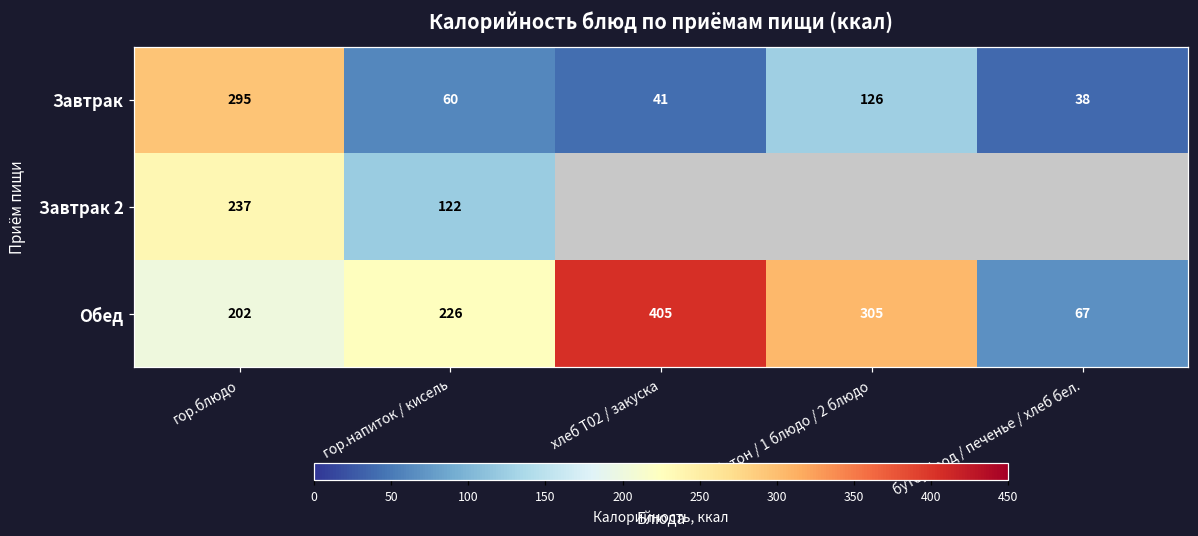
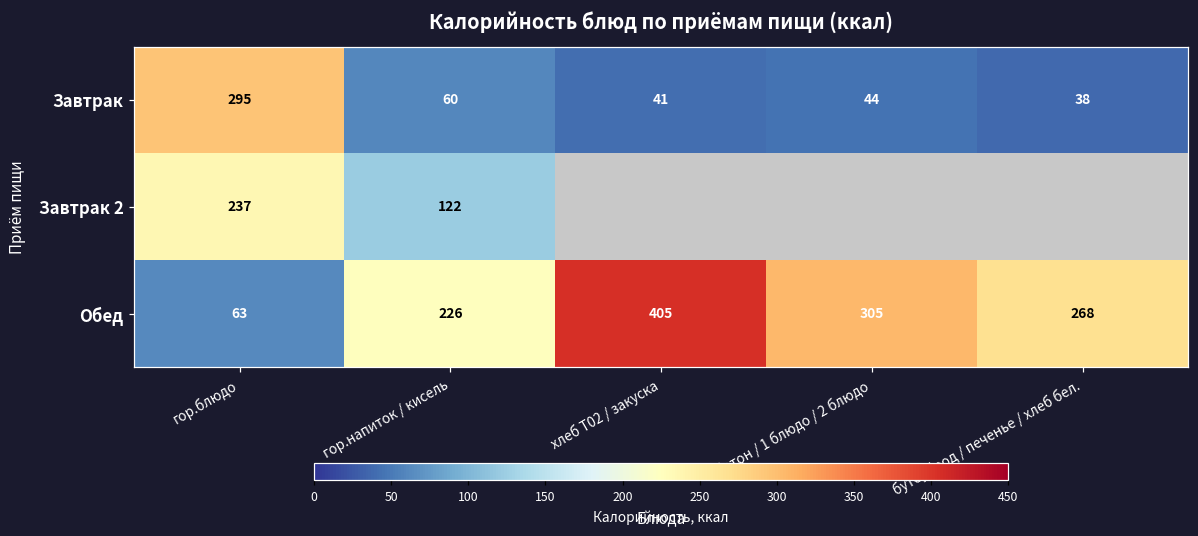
  {
    "Завтрак": {
      "гор.блюдо": 295,
      "гор.напиток / кисель": 60,
      "хлеб Т02 / закуска": 41,
-     "батон / 1 блюдо / 2 блюдо": 126,
+     "батон / 1 блюдо / 2 блюдо": 44,
      "бутерброд / печенье / хлеб бел.": 38
    },
    "Завтрак 2": {
      "гор.блюдо": 237,
      "гор.напиток / кисель": 122
    },
    "Обед": {
-     "гор.блюдо": 202,
+     "гор.блюдо": 63,
      "гор.напиток / кисель": 226,
      "хлеб Т02 / закуска": 405,
      "батон / 1 блюдо / 2 блюдо": 305,
-     "бутерброд / печенье / хлеб бел.": 67
+     "бутерброд / печенье / хлеб бел.": 268
    }
  }
